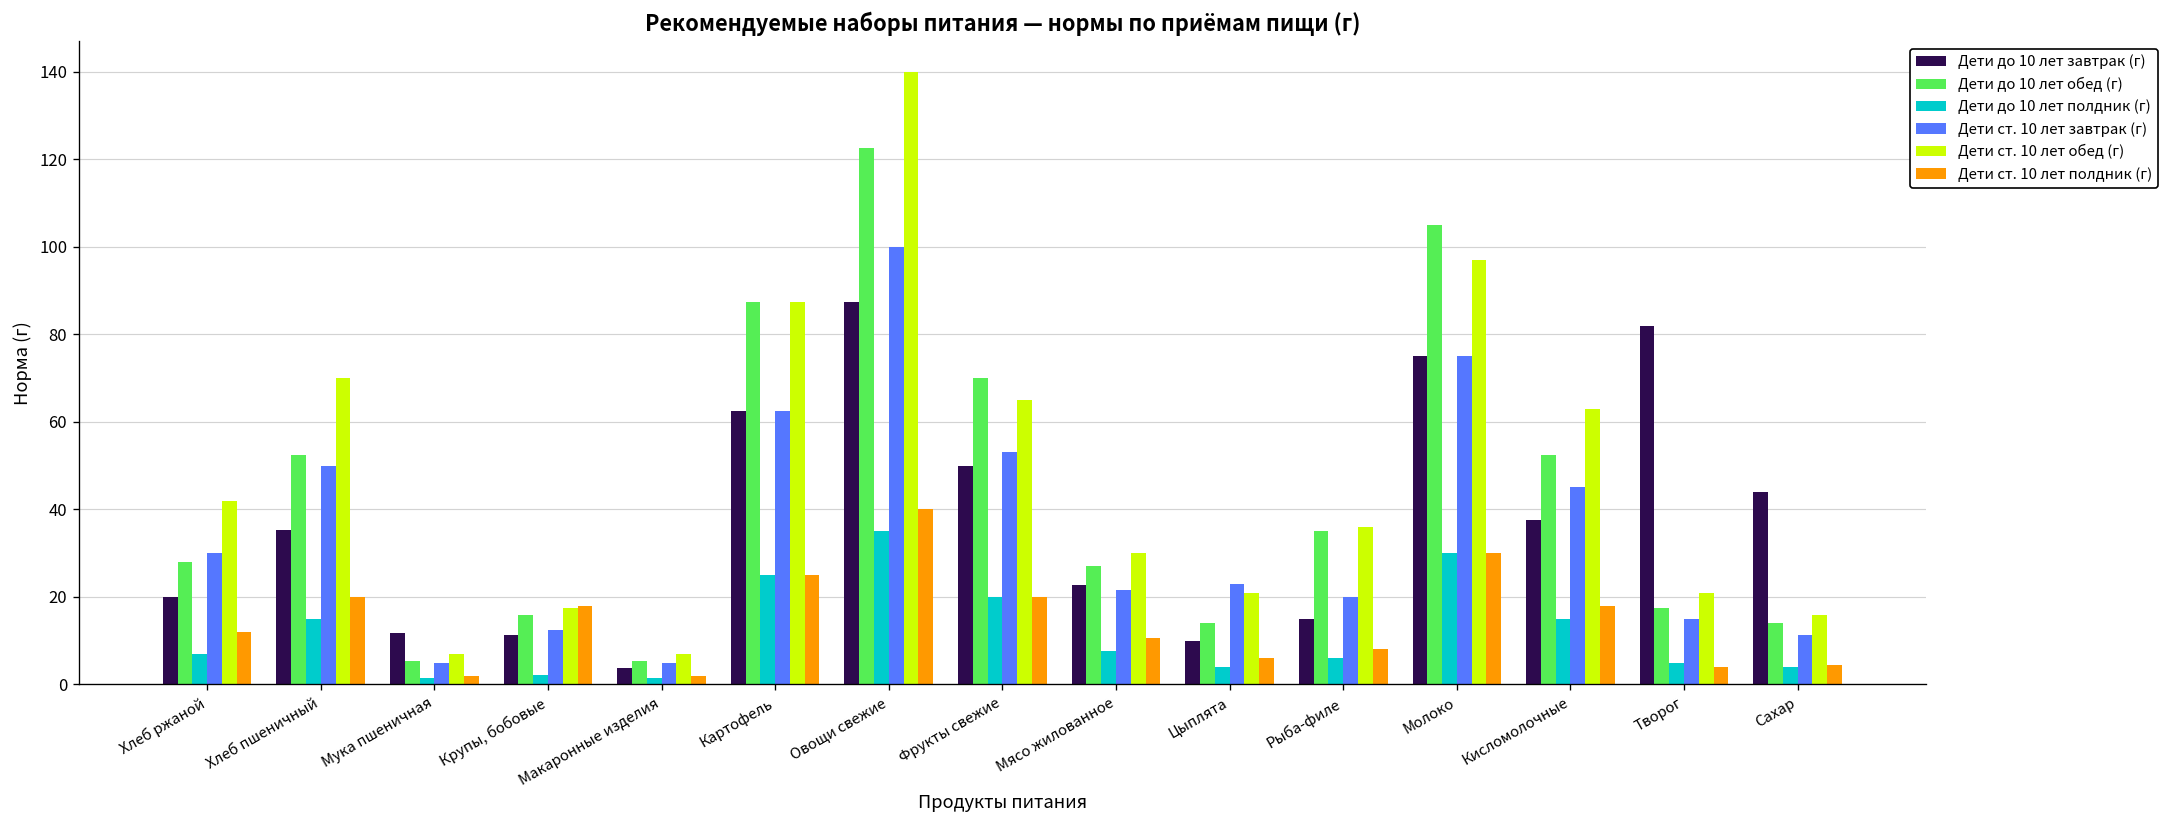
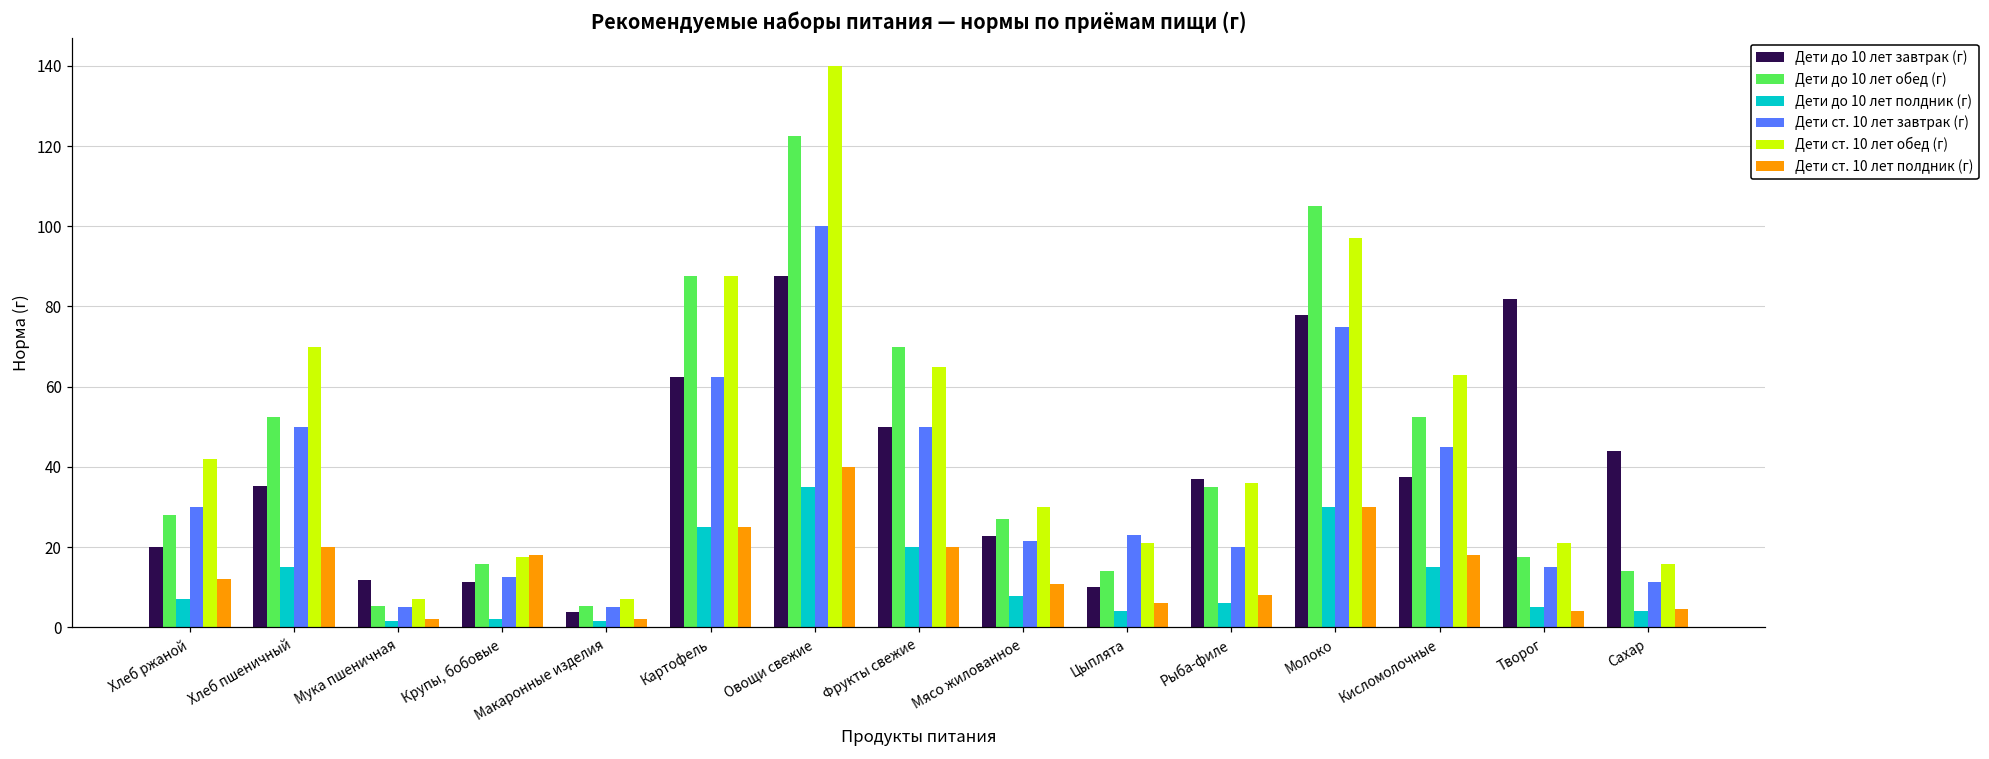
  {
    "Дети до 10 лет завтрак (г)": {
      "Хлеб ржаной": 20,
      "Хлеб пшеничный": 35,
      "Мука пшеничная": 12,
      "Крупы, бобовые": 11,
      "Макаронные изделия": 4,
      "Картофель": 63,
      "Овощи свежие": 88,
      "Фрукты свежие": 50,
      "Мясо жилованное": 23,
      "Цыплята": 10,
-     "Рыба-филе": 15,
-     "Молоко": 75,
+     "Рыба-филе": 37,
+     "Молоко": 78,
      "Кисломолочные": 38,
      "Творог": 82,
      "Сахар": 44
    },
    "Дети до 10 лет обед (г)": {
      "Хлеб ржаной": 28,
      "Хлеб пшеничный": 53,
      "Мука пшеничная": 5,
      "Крупы, бобовые": 16,
      "Макаронные изделия": 5,
      "Картофель": 88,
      "Овощи свежие": 123,
      "Фрукты свежие": 70,
      "Мясо жилованное": 27,
      "Цыплята": 14,
      "Рыба-филе": 35,
      "Молоко": 105,
      "Кисломолочные": 53,
      "Творог": 18,
      "Сахар": 14
    },
    "Дети до 10 лет полдник (г)": {
      "Хлеб ржаной": 7,
      "Хлеб пшеничный": 15,
      "Мука пшеничная": 2,
      "Крупы, бобовые": 2,
      "Макаронные изделия": 2,
      "Картофель": 25,
      "Овощи свежие": 35,
      "Фрукты свежие": 20,
      "Мясо жилованное": 8,
      "Цыплята": 4,
      "Рыба-филе": 6,
      "Молоко": 30,
      "Кисломолочные": 15,
      "Творог": 5,
      "Сахар": 4
    },
    "Дети ст. 10 лет завтрак (г)": {
      "Хлеб ржаной": 30,
      "Хлеб пшеничный": 50,
      "Мука пшеничная": 5,
      "Крупы, бобовые": 13,
      "Макаронные изделия": 5,
      "Картофель": 63,
      "Овощи свежие": 100,
-     "Фрукты свежие": 53,
+     "Фрукты свежие": 50,
      "Мясо жилованное": 22,
      "Цыплята": 23,
      "Рыба-филе": 20,
      "Молоко": 75,
      "Кисломолочные": 45,
      "Творог": 15,
      "Сахар": 11
    },
    "Дети ст. 10 лет обед (г)": {
      "Хлеб ржаной": 42,
      "Хлеб пшеничный": 70,
      "Мука пшеничная": 7,
      "Крупы, бобовые": 18,
      "Макаронные изделия": 7,
      "Картофель": 88,
      "Овощи свежие": 140,
      "Фрукты свежие": 65,
      "Мясо жилованное": 30,
      "Цыплята": 21,
      "Рыба-филе": 36,
      "Молоко": 97,
      "Кисломолочные": 63,
      "Творог": 21,
      "Сахар": 16
    },
    "Дети ст. 10 лет полдник (г)": {
      "Хлеб ржаной": 12,
      "Хлеб пшеничный": 20,
      "Мука пшеничная": 2,
      "Крупы, бобовые": 18,
      "Макаронные изделия": 2,
      "Картофель": 25,
      "Овощи свежие": 40,
      "Фрукты свежие": 20,
      "Мясо жилованное": 11,
      "Цыплята": 6,
      "Рыба-филе": 8,
      "Молоко": 30,
      "Кисломолочные": 18,
      "Творог": 4,
      "Сахар": 5
    }
  }
